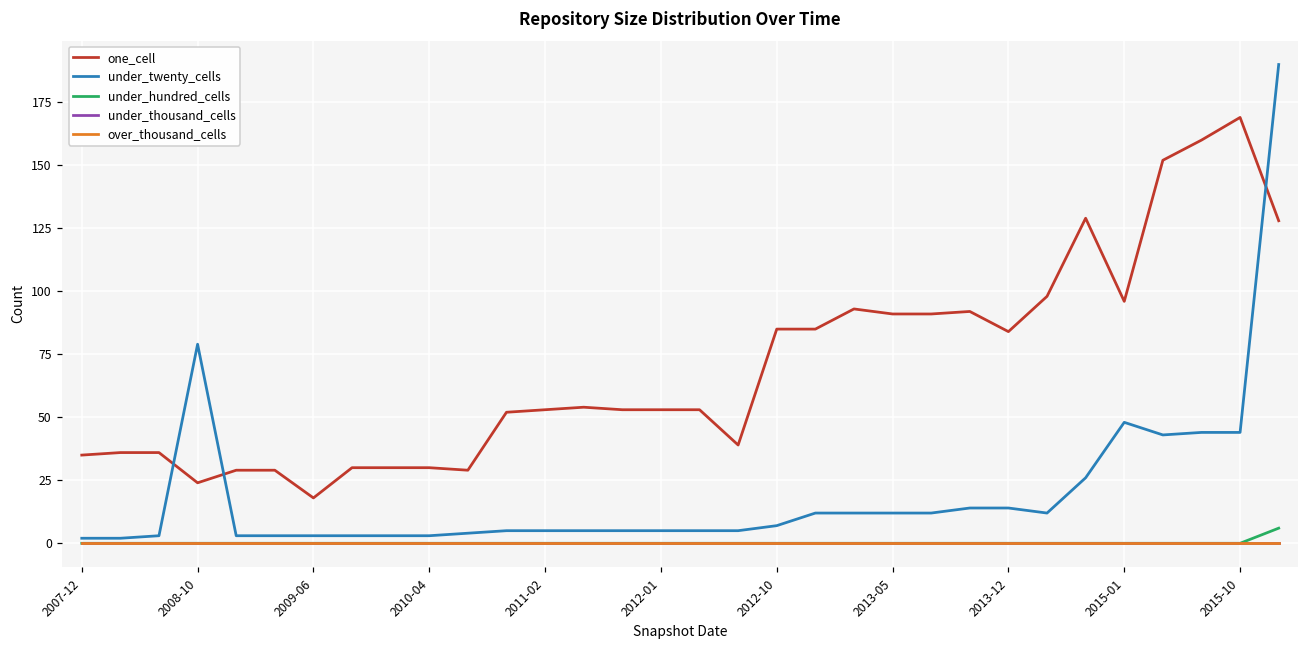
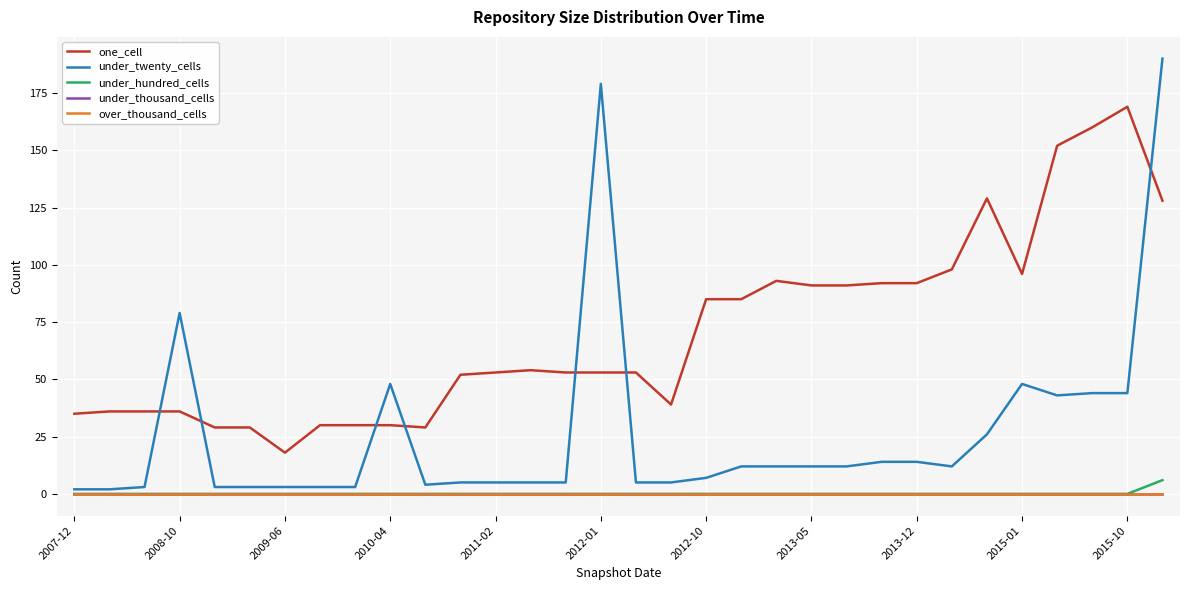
  {
    "one_cell": {
      "2007-12": 35,
-     "2008-10": 24,
+     "2008-10": 36,
      "2009-06": 18,
      "2010-04": 30,
      "2011-02": 53,
      "2012-01": 53,
      "2012-10": 85,
      "2013-05": 91,
-     "2013-12": 84,
+     "2013-12": 92,
      "2015-01": 96,
      "2015-10": 169
    },
    "under_twenty_cells": {
      "2007-12": 2,
      "2008-10": 79,
      "2009-06": 3,
-     "2010-04": 3,
+     "2010-04": 48,
      "2011-02": 5,
-     "2012-01": 5,
+     "2012-01": 179,
      "2012-10": 7,
      "2013-05": 12,
      "2013-12": 14,
      "2015-01": 48,
      "2015-10": 44
    }
  }
